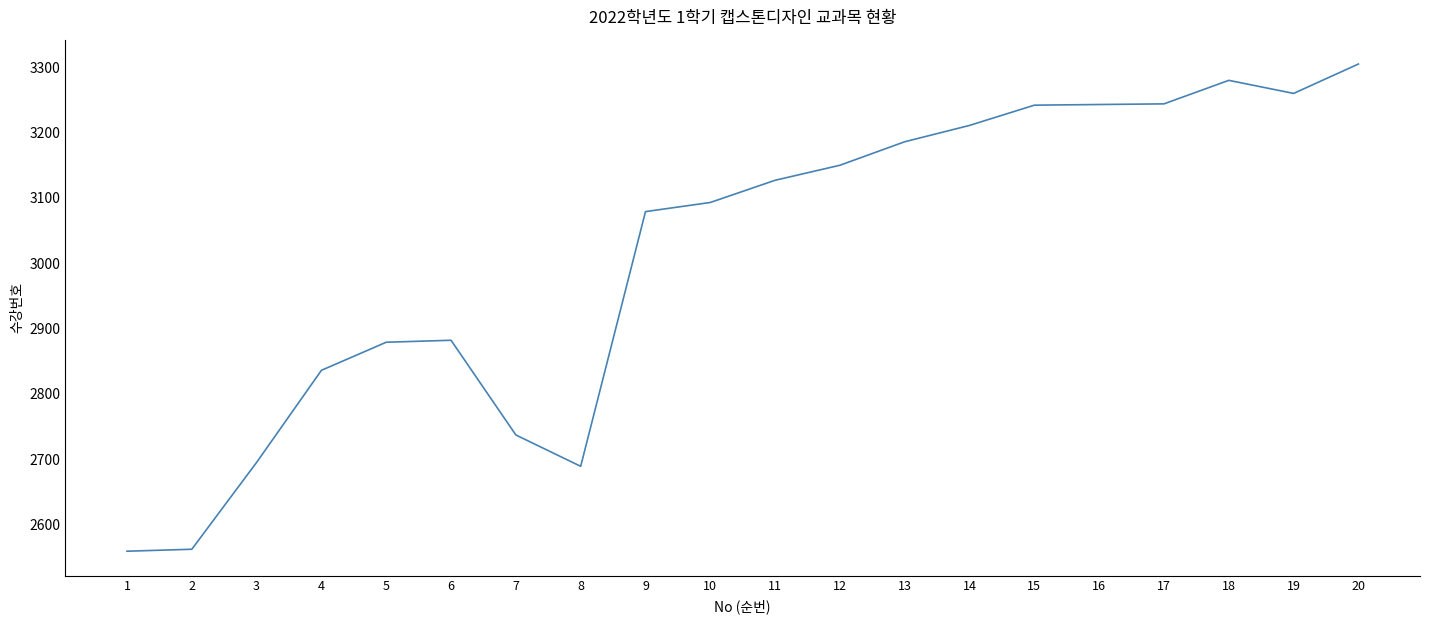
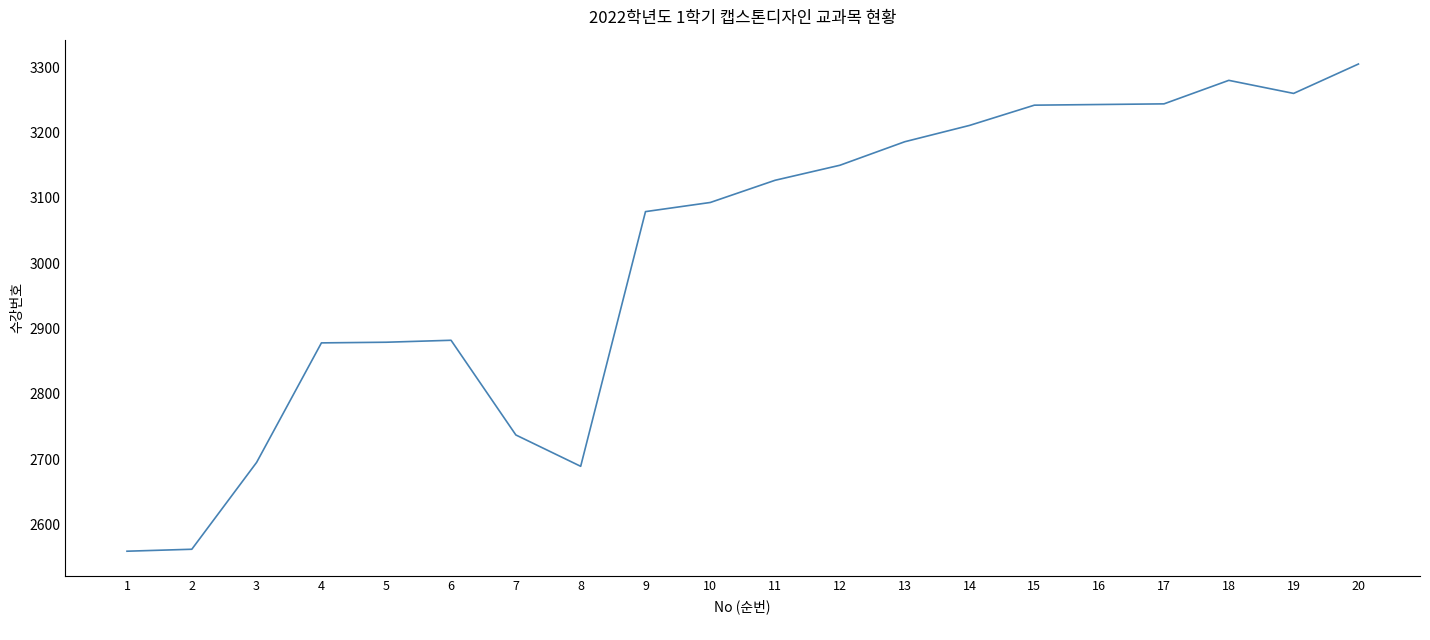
  {
    "1": 2560,
    "2": 2560,
    "3": 2700,
-   "4": 2840,
+   "4": 2880,
    "5": 2880,
    "6": 2880,
    "7": 2740,
    "8": 2690,
    "9": 3080,
    "10": 3090,
    "11": 3130,
    "12": 3150,
    "13": 3190,
    "14": 3210,
    "15": 3240,
    "16": 3240,
    "17": 3240,
    "18": 3280,
    "19": 3260,
    "20": 3310
  }
